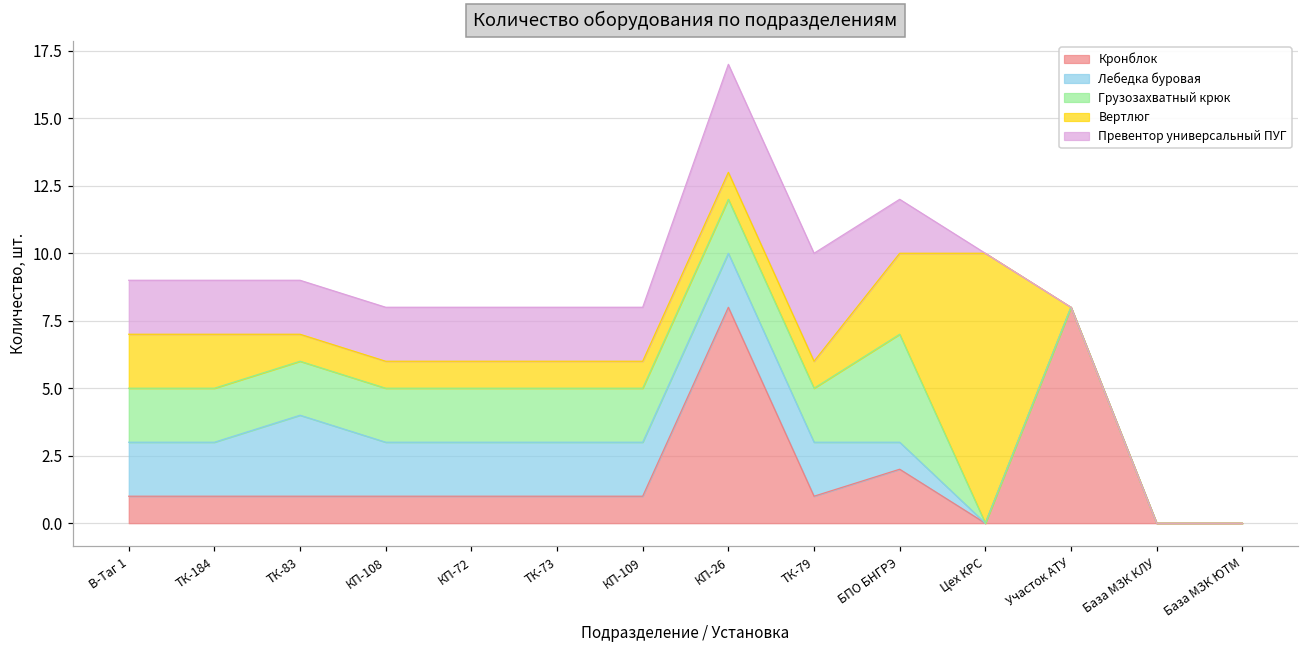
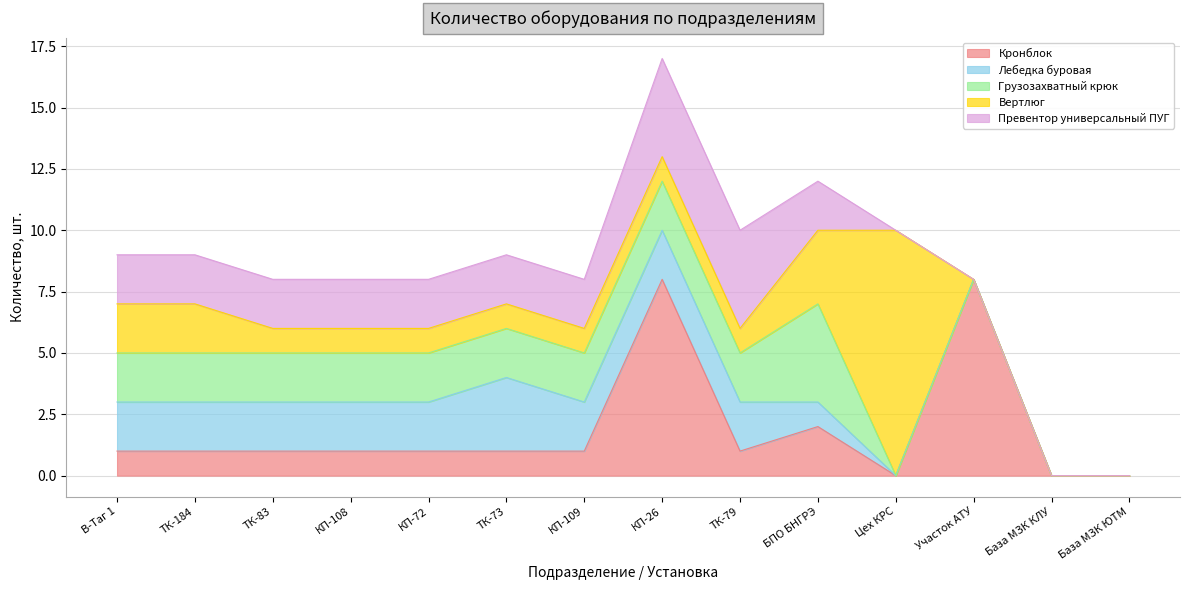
  {
    "Кронблок": {
      "В-Таг 1": 1,
      "ТК-184": 1,
      "ТК-83": 1,
      "КП-108": 1,
      "КП-72": 1,
      "ТК-73": 1,
      "КП-109": 1,
      "КП-26": 8,
      "ТК-79": 1,
      "БПО БНГРЭ": 2
    },
    "Лебедка буровая": {
      "В-Таг 1": 3,
      "ТК-184": 3,
-     "ТК-83": 3,
+     "ТК-83": 2,
      "КП-108": 3,
      "КП-72": 3,
-     "ТК-73": 2,
+     "ТК-73": 3,
      "КП-109": 3,
      "КП-26": 10,
      "ТК-79": 3,
      "БПО БНГРЭ": 3
    },
    "Грузозахватный крюк": {
      "В-Таг 1": 2,
      "ТК-184": 2,
      "ТК-83": 2,
      "КП-108": 2,
      "КП-72": 2,
      "ТК-73": 2,
      "КП-109": 2,
      "КП-26": 2,
      "ТК-79": 2,
      "БПО БНГРЭ": 4
    },
    "Вертлюг": {
      "В-Таг 1": 2,
      "ТК-184": 2,
      "ТК-83": 1,
      "КП-108": 1,
      "КП-72": 1,
      "ТК-73": 1,
      "КП-109": 1,
      "КП-26": 1,
      "ТК-79": 1,
      "БПО БНГРЭ": 3
    },
    "Превентор универсальный ПУГ": {
      "В-Таг 1": 2,
      "ТК-184": 2,
      "ТК-83": 2,
      "КП-108": 2,
      "КП-72": 2,
      "ТК-73": 2,
      "КП-109": 2,
      "КП-26": 4,
      "ТК-79": 4,
      "БПО БНГРЭ": 2
    }
  }
